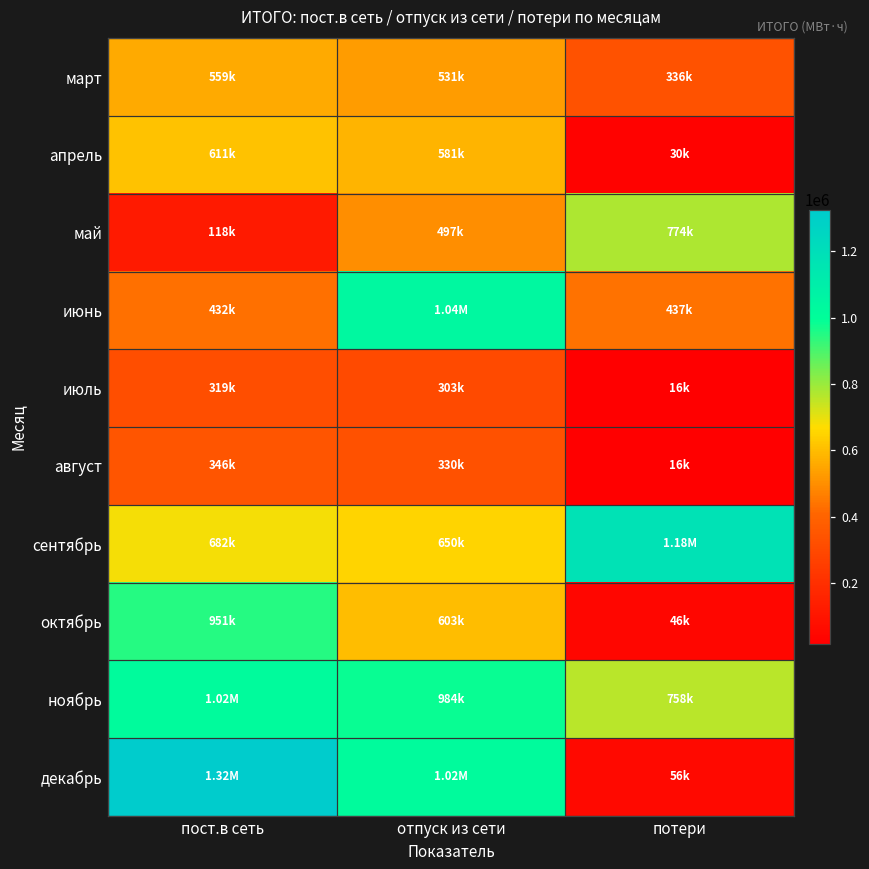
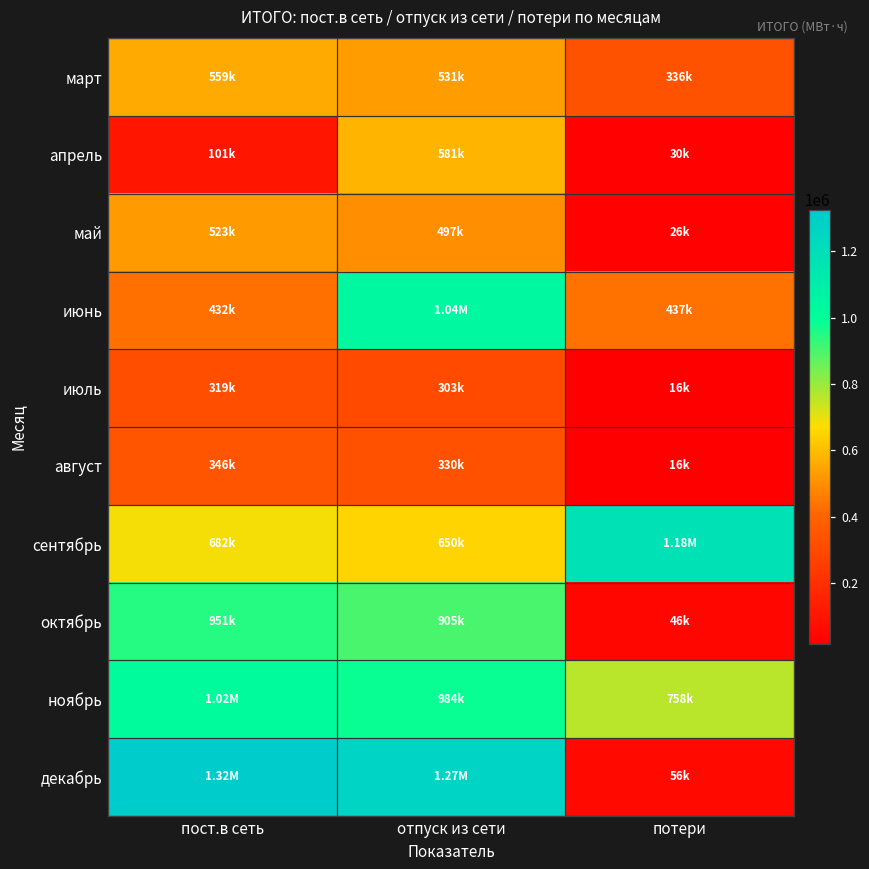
  {
    "март": {
      "пост.в сеть": "559k",
      "отпуск из сети": "531k",
      "потери": "336k"
    },
    "апрель": {
-     "пост.в сеть": "611k",
+     "пост.в сеть": "101k",
      "отпуск из сети": "581k",
      "потери": "30k"
    },
    "май": {
-     "пост.в сеть": "118k",
+     "пост.в сеть": "523k",
      "отпуск из сети": "497k",
-     "потери": "774k"
+     "потери": "26k"
    },
    "июнь": {
      "пост.в сеть": "432k",
      "отпуск из сети": "1.04M",
      "потери": "437k"
    },
    "июль": {
      "пост.в сеть": "319k",
      "отпуск из сети": "303k",
      "потери": "16k"
    },
    "август": {
      "пост.в сеть": "346k",
      "отпуск из сети": "330k",
      "потери": "16k"
    },
    "сентябрь": {
      "пост.в сеть": "682k",
      "отпуск из сети": "650k",
      "потери": "1.18M"
    },
    "октябрь": {
      "пост.в сеть": "951k",
-     "отпуск из сети": "603k",
+     "отпуск из сети": "905k",
      "потери": "46k"
    },
    "ноябрь": {
      "пост.в сеть": "1.02M",
      "отпуск из сети": "984k",
      "потери": "758k"
    },
    "декабрь": {
      "пост.в сеть": "1.32M",
-     "отпуск из сети": "1.02M",
+     "отпуск из сети": "1.27M",
      "потери": "56k"
    }
  }
